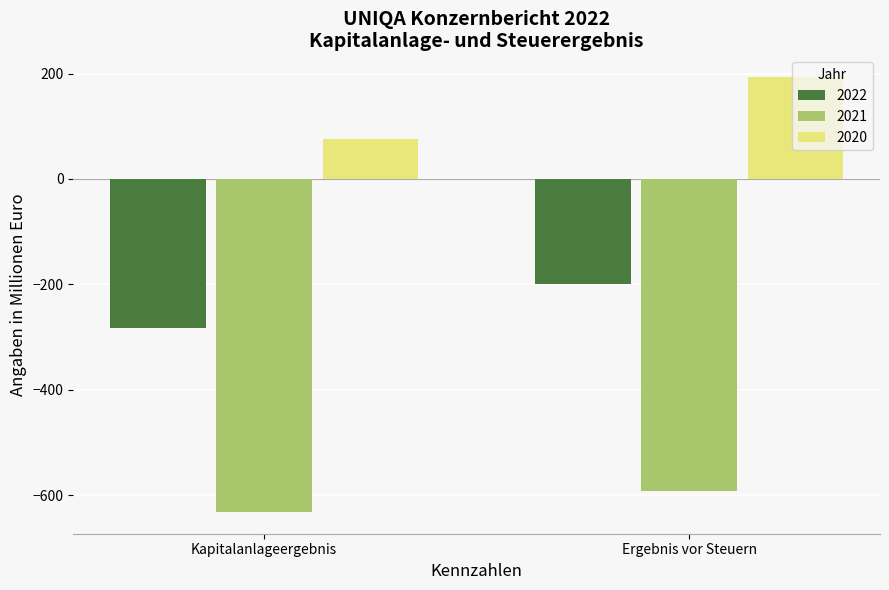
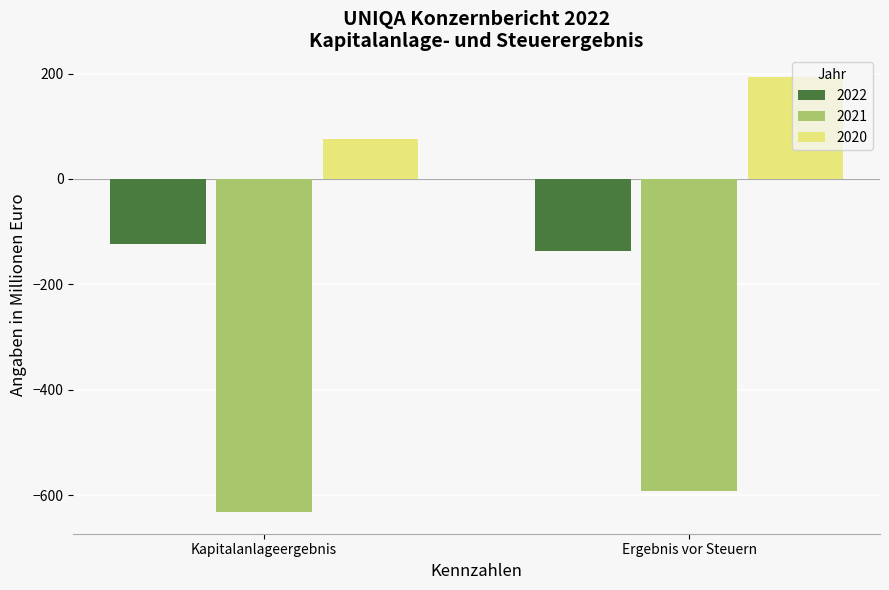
  {
    "2022": {
-     "Kapitalanlageergebnis": -280,
-     "Ergebnis vor Steuern": -200
+     "Kapitalanlageergebnis": -120,
+     "Ergebnis vor Steuern": -140
    },
    "2021": {
      "Kapitalanlageergebnis": -630,
      "Ergebnis vor Steuern": -590
    },
    "2020": {
      "Kapitalanlageergebnis": 80
    }
  }
